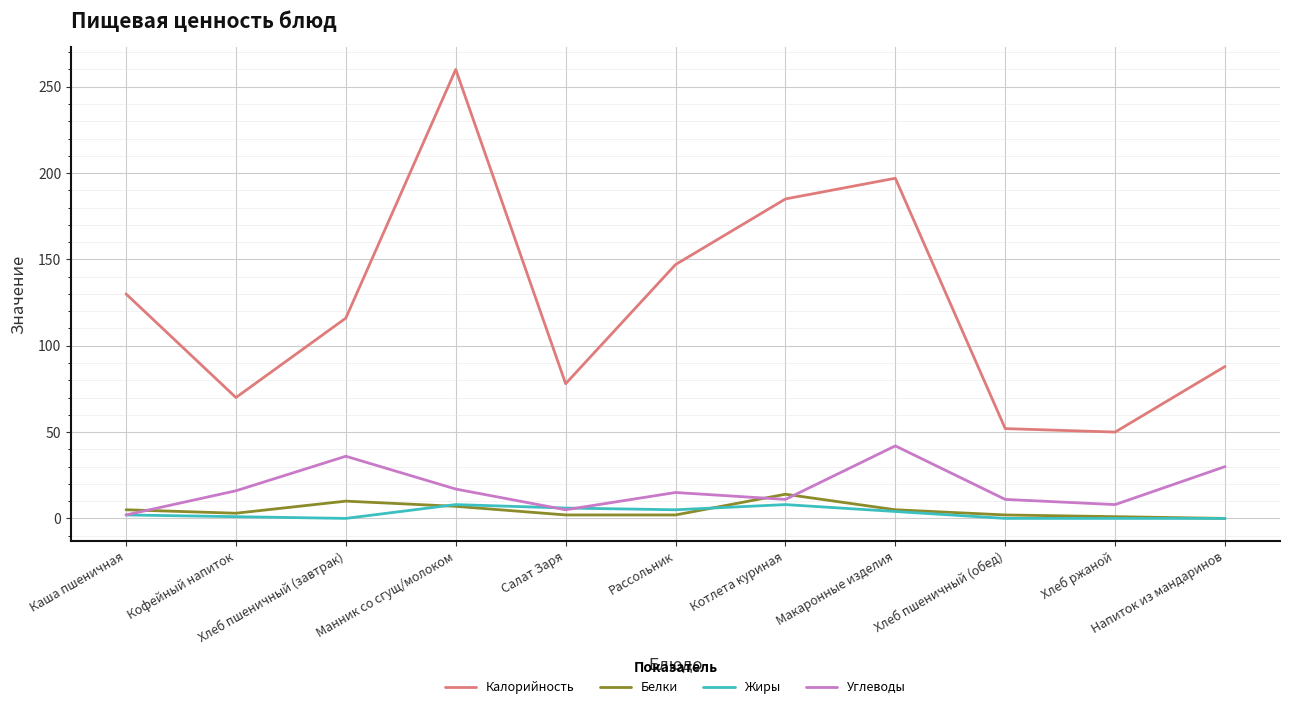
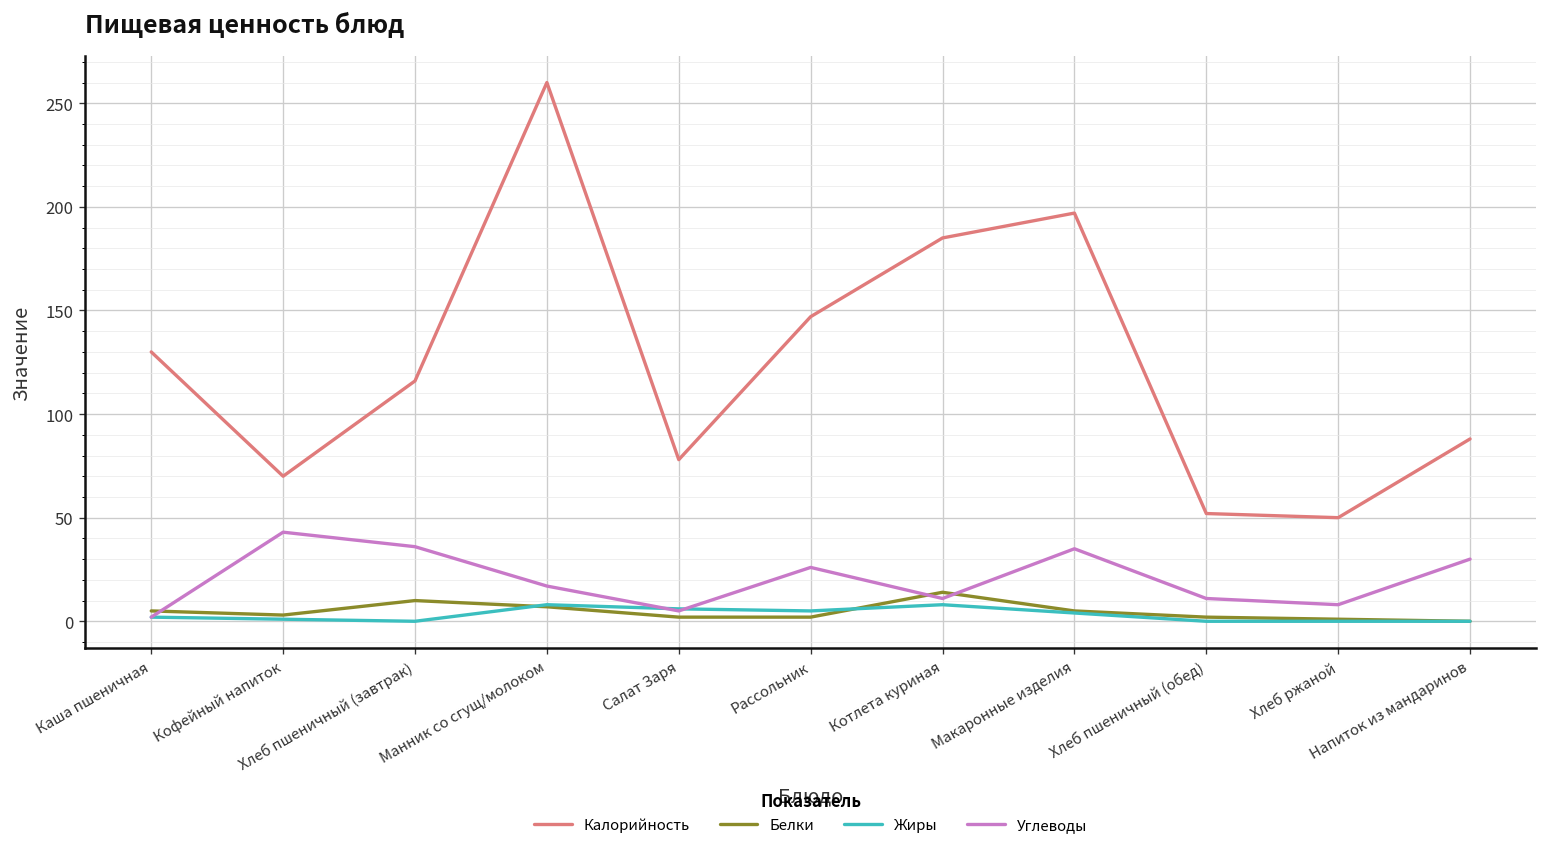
  {
    "Калорийность": {
      "Каша пшеничная": 130,
      "Кофейный напиток": 70,
      "Хлеб пшеничный (завтрак)": 116,
      "Манник со сгущ/молоком": 260,
      "Салат Заря": 78,
      "Рассольник": 147,
      "Котлета куриная": 185,
      "Макаронные изделия": 197,
      "Хлеб пшеничный (обед)": 52,
      "Хлеб ржаной": 50,
      "Напиток из мандаринов": 88
    },
    "Белки": {
      "Каша пшеничная": 5,
      "Кофейный напиток": 3,
      "Хлеб пшеничный (завтрак)": 10,
      "Салат Заря": 2,
      "Рассольник": 2,
      "Котлета куриная": 14,
      "Хлеб пшеничный (обед)": 2
    },
    "Жиры": {
      "Кофейный напиток": 1,
      "Хлеб пшеничный (завтрак)": 0,
      "Рассольник": 5,
      "Котлета куриная": 8,
      "Хлеб пшеничный (обед)": 0
    },
    "Углеводы": {
-     "Кофейный напиток": 16,
+     "Кофейный напиток": 43,
      "Хлеб пшеничный (завтрак)": 36,
      "Манник со сгущ/молоком": 17,
-     "Рассольник": 15,
+     "Рассольник": 26,
      "Котлета куриная": 11,
-     "Макаронные изделия": 42,
+     "Макаронные изделия": 35,
      "Хлеб пшеничный (обед)": 11,
      "Хлеб ржаной": 8,
      "Напиток из мандаринов": 30
    }
  }
